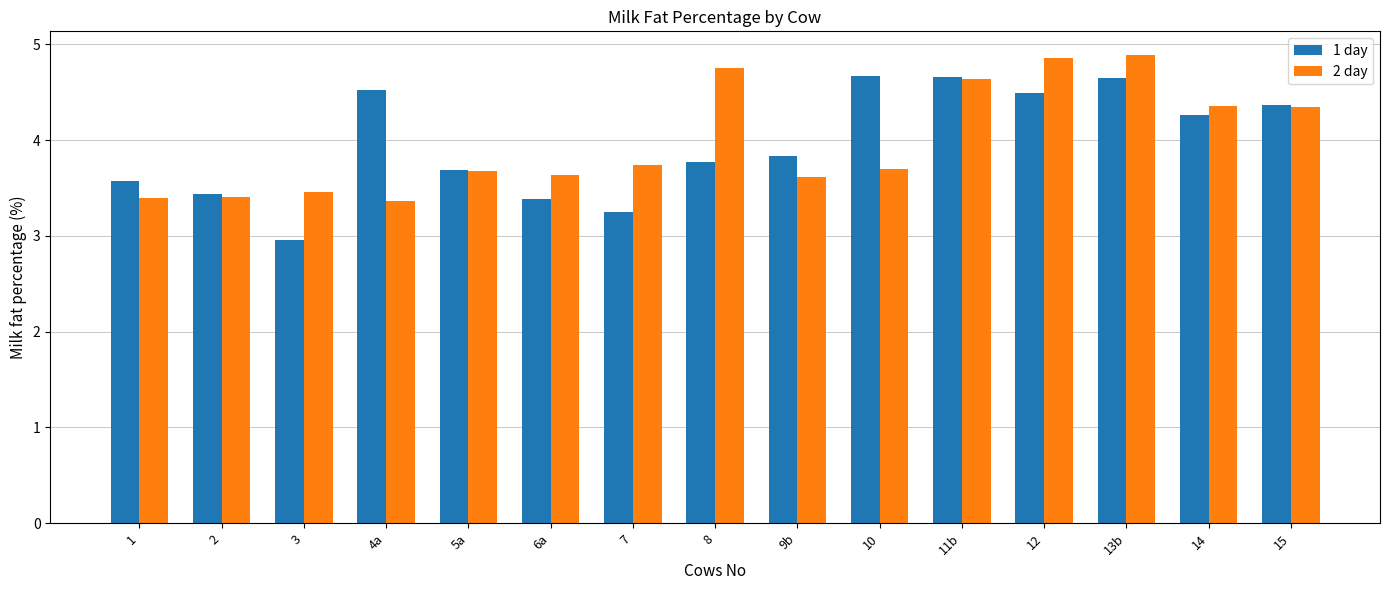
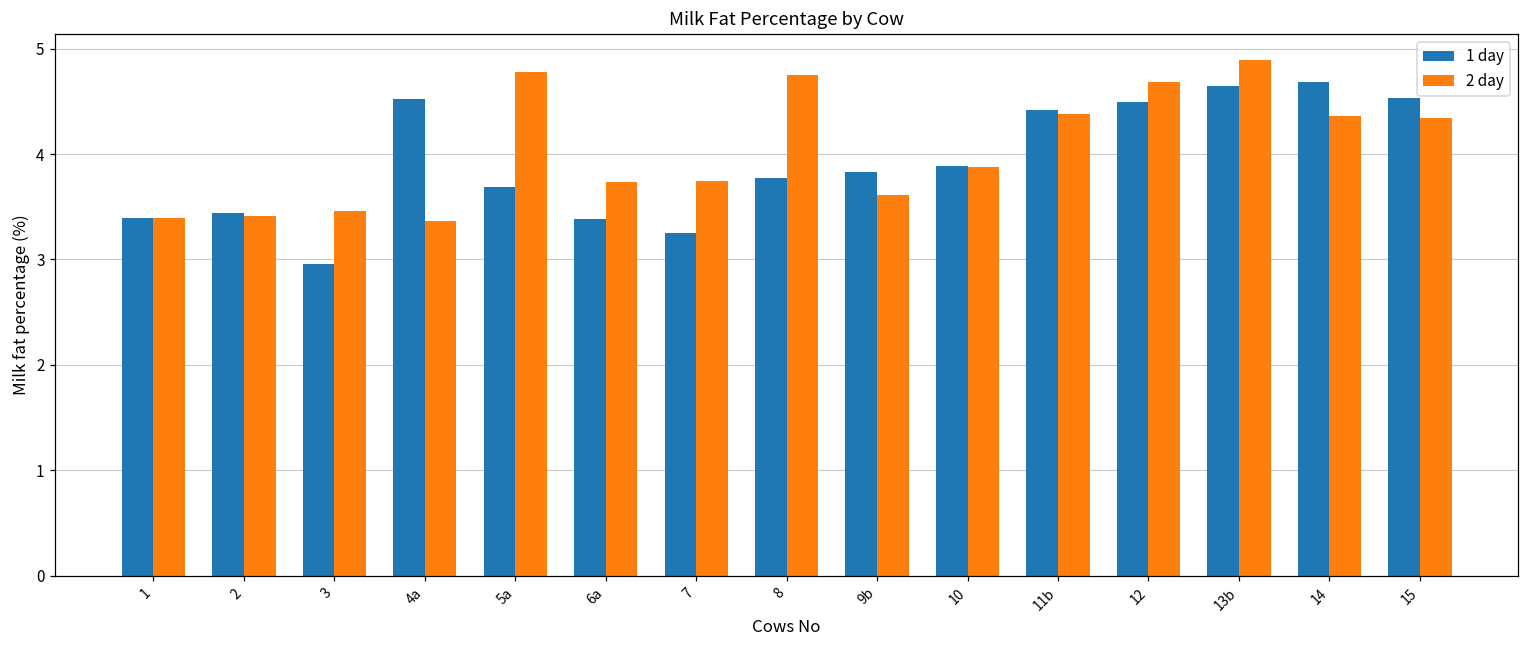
  {
    "1 day": {
-     "1": 3.6,
+     "1": 3.4,
      "2": 3.4,
      "3": 3.0,
      "4a": 4.5,
      "5a": 3.7,
      "6a": 3.4,
      "7": 3.3,
      "8": 3.8,
      "9b": 3.8,
-     "10": 4.7,
-     "11b": 4.7,
+     "10": 3.9,
+     "11b": 4.4,
      "12": 4.5,
      "13b": 4.7,
-     "14": 4.3,
-     "15": 4.4
+     "14": 4.7,
+     "15": 4.5
    },
    "2 day": {
      "1": 3.4,
      "2": 3.4,
      "3": 3.5,
      "4a": 3.4,
-     "5a": 3.7,
-     "6a": 3.6,
+     "5a": 4.8,
+     "6a": 3.7,
      "7": 3.7,
      "8": 4.8,
      "9b": 3.6,
-     "10": 3.7,
-     "11b": 4.6,
-     "12": 4.9,
+     "10": 3.9,
+     "11b": 4.4,
+     "12": 4.7,
      "13b": 4.9,
      "14": 4.4,
      "15": 4.3
    }
  }
